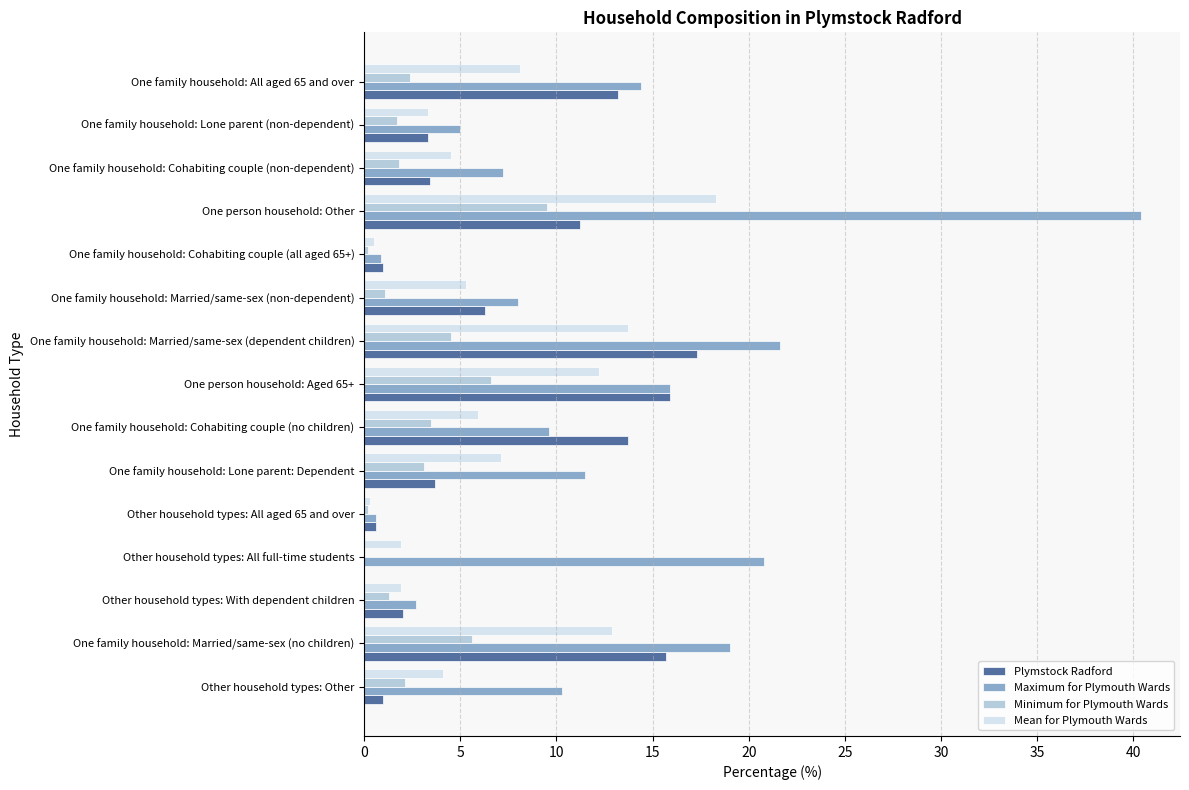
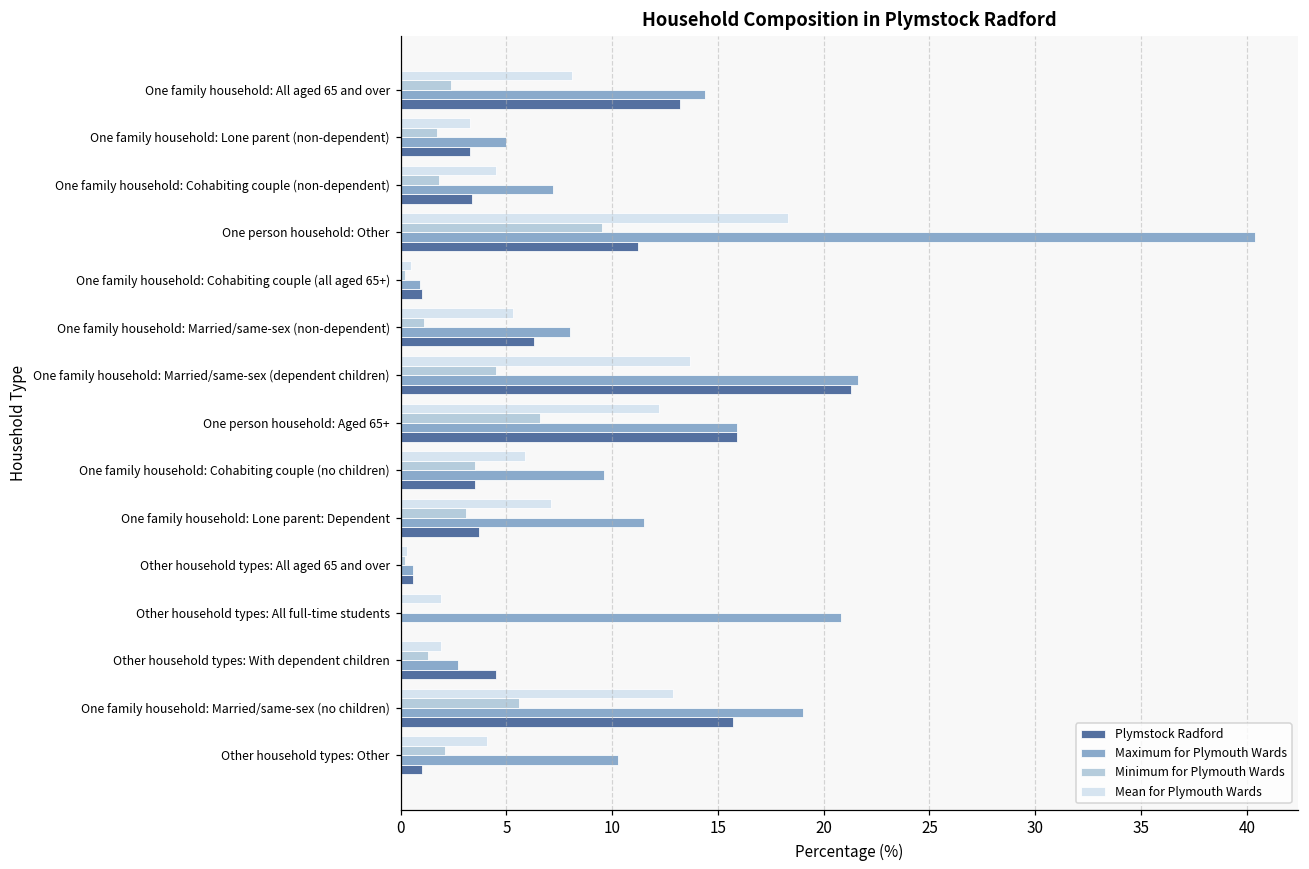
  {
    "Plymstock Radford": {
      "One family household: All aged 65 and over": 13.2,
      "One family household: Lone parent (non-dependent)": 3.3,
      "One family household: Cohabiting couple (non-dependent)": 3.4,
      "One person household: Other": 11.2,
      "One family household: Cohabiting couple (all aged 65+)": 1.0,
      "One family household: Married/same-sex (non-dependent)": 6.3,
-     "One family household: Married/same-sex (dependent children)": 17.3,
+     "One family household: Married/same-sex (dependent children)": 21.3,
      "One person household: Aged 65+": 15.9,
-     "One family household: Cohabiting couple (no children)": 13.7,
+     "One family household: Cohabiting couple (no children)": 3.5,
      "One family household: Lone parent: Dependent": 3.7,
      "Other household types: All aged 65 and over": 0.6,
      "Other household types: All full-time students": 0.0,
-     "Other household types: With dependent children": 2.0,
+     "Other household types: With dependent children": 4.5,
      "One family household: Married/same-sex (no children)": 15.7,
      "Other household types: Other": 1.0
    }
  }
